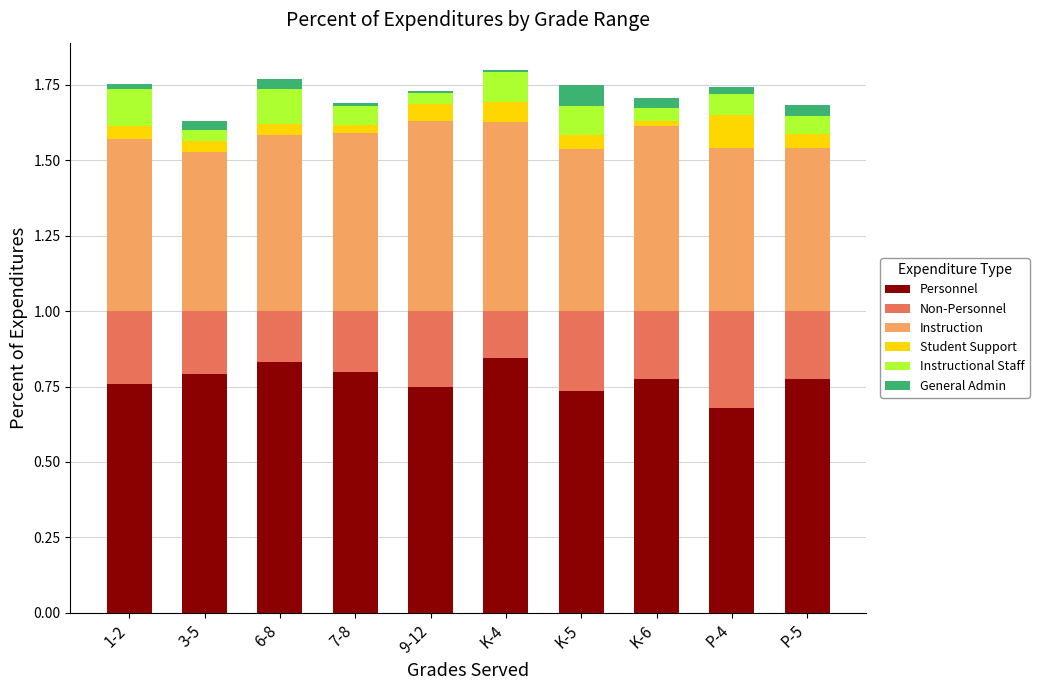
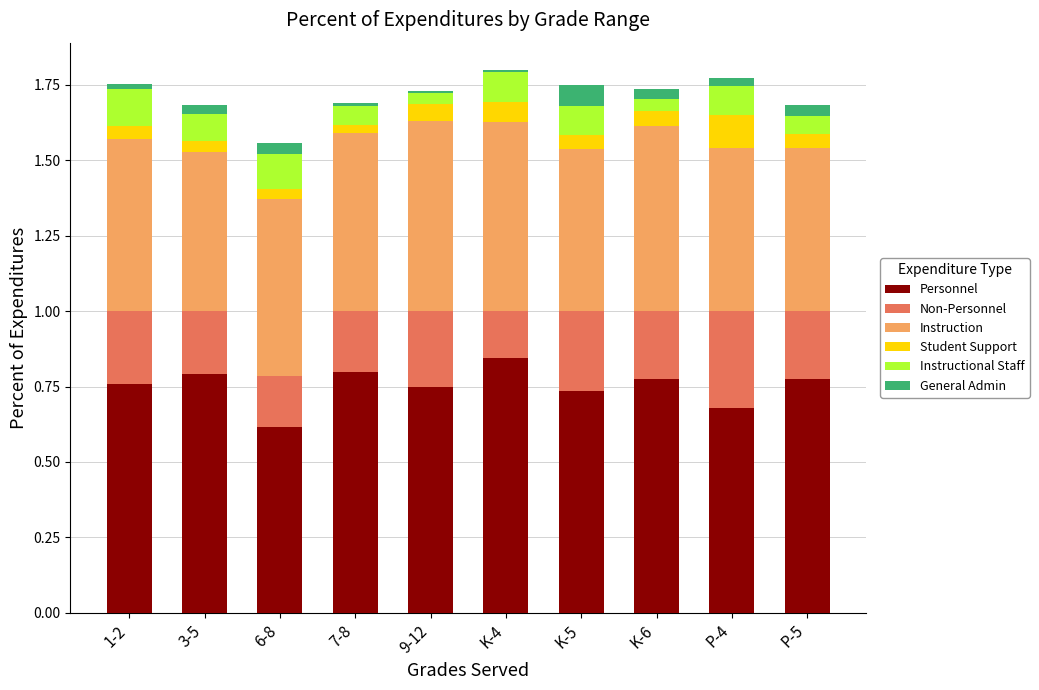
  {
    "Personnel": {
      "1-2": 0.76,
      "3-5": 0.79,
-     "6-8": 0.83,
+     "6-8": 0.62,
      "7-8": 0.80,
      "9-12": 0.75,
      "K-4": 0.85,
      "K-5": 0.73,
      "K-6": 0.77,
      "P-4": 0.68,
      "P-5": 0.78
    },
    "Student Support": {
      "1-2": 0.04,
      "3-5": 0.04,
      "6-8": 0.03,
      "7-8": 0.03,
      "9-12": 0.06,
      "K-4": 0.07,
      "K-5": 0.04,
-     "K-6": 0.02,
+     "K-6": 0.05,
      "P-4": 0.11,
      "P-5": 0.05
    },
    "Instructional Staff": {
      "1-2": 0.12,
-     "3-5": 0.04,
+     "3-5": 0.09,
      "6-8": 0.12,
      "7-8": 0.06,
      "9-12": 0.04,
      "K-4": 0.10,
      "K-5": 0.10,
      "K-6": 0.04,
-     "P-4": 0.07,
+     "P-4": 0.10,
      "P-5": 0.06
    },
    "General Admin": {
      "1-2": 0.02,
      "3-5": 0.03,
      "6-8": 0.04,
      "7-8": 0.01,
      "9-12": 0.01,
      "K-5": 0.07,
      "K-6": 0.03,
      "P-4": 0.02,
      "P-5": 0.04
    }
  }
